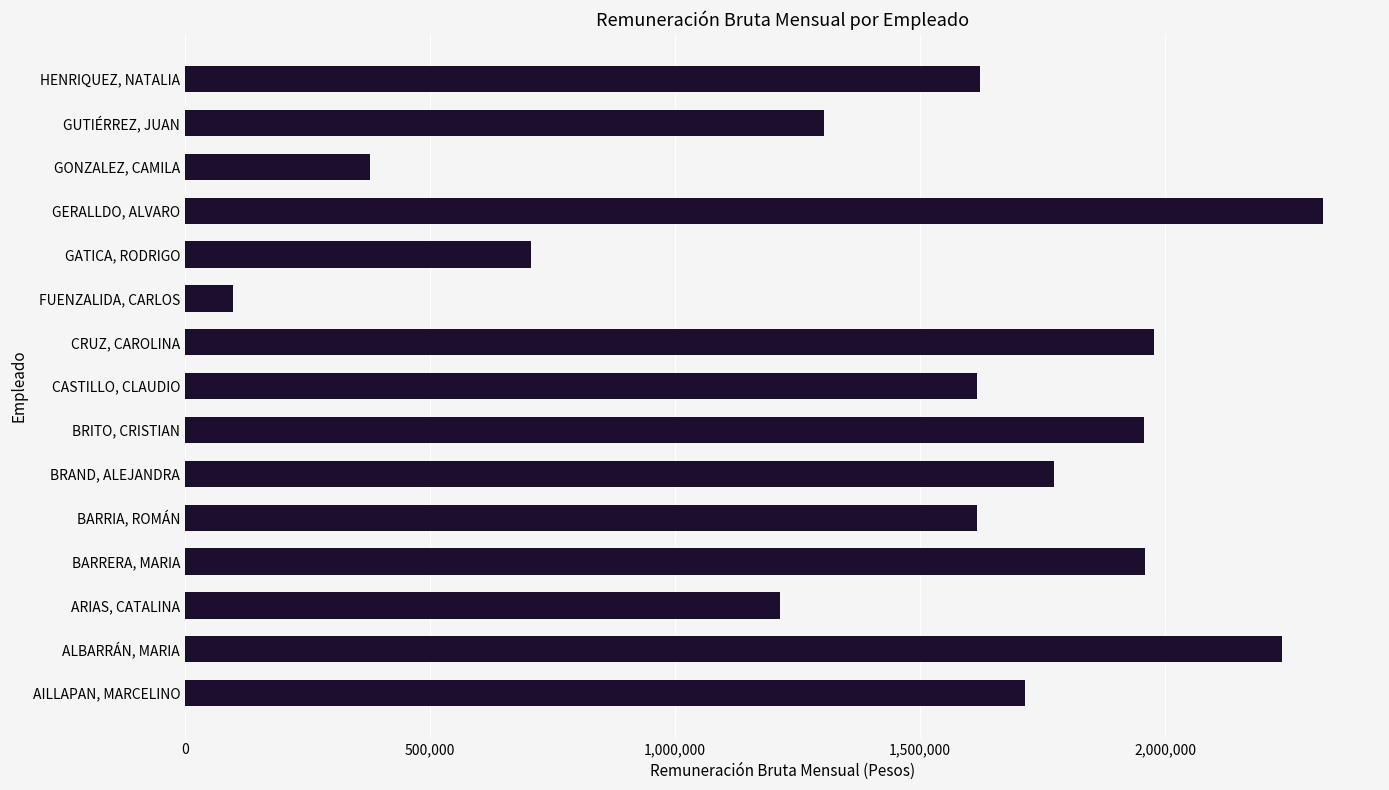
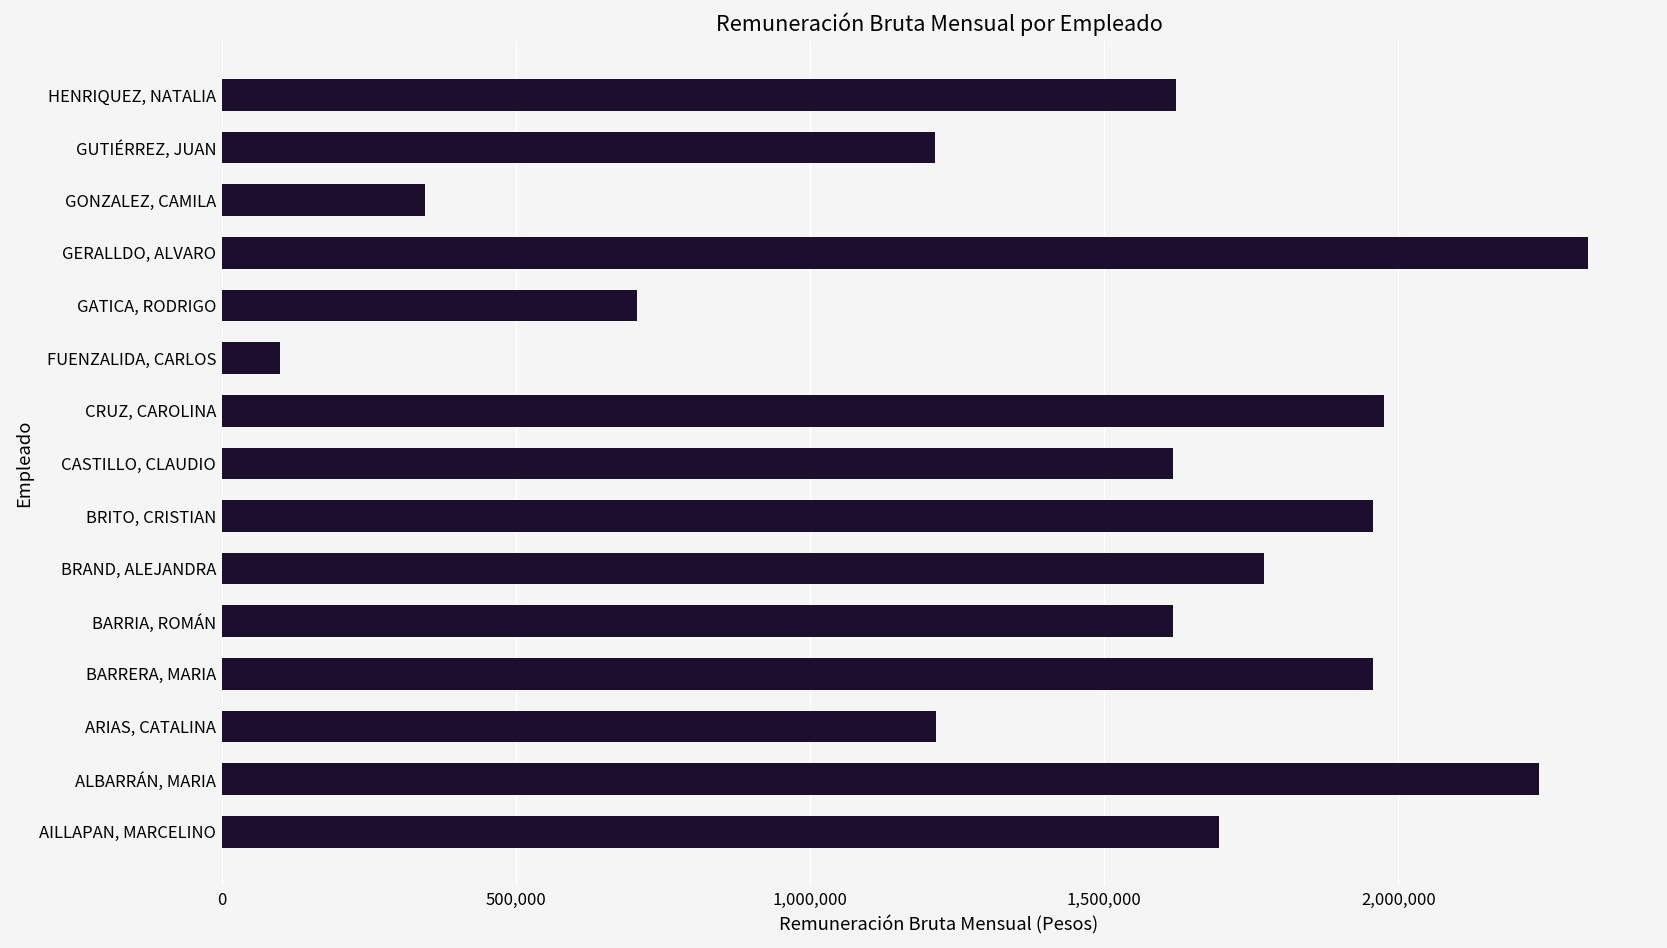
  {
    "HENRIQUEZ, NATALIA": "1,620,000",
-   "GUTIÉRREZ, JUAN": "1,300,000",
-   "GONZALEZ, CAMILA": "380,000",
+   "GUTIÉRREZ, JUAN": "1,210,000",
+   "GONZALEZ, CAMILA": "350,000",
    "GERALLDO, ALVARO": "2,320,000",
    "GATICA, RODRIGO": "710,000",
    "FUENZALIDA, CARLOS": "100,000",
    "CRUZ, CAROLINA": "1,980,000",
    "CASTILLO, CLAUDIO": "1,620,000",
    "BRITO, CRISTIAN": "1,960,000",
    "BRAND, ALEJANDRA": "1,770,000",
    "BARRIA, ROMÁN": "1,620,000",
    "BARRERA, MARIA": "1,960,000",
    "ARIAS, CATALINA": "1,210,000",
    "ALBARRÁN, MARIA": "2,240,000",
-   "AILLAPAN, MARCELINO": "1,710,000"
+   "AILLAPAN, MARCELINO": "1,690,000"
  }
